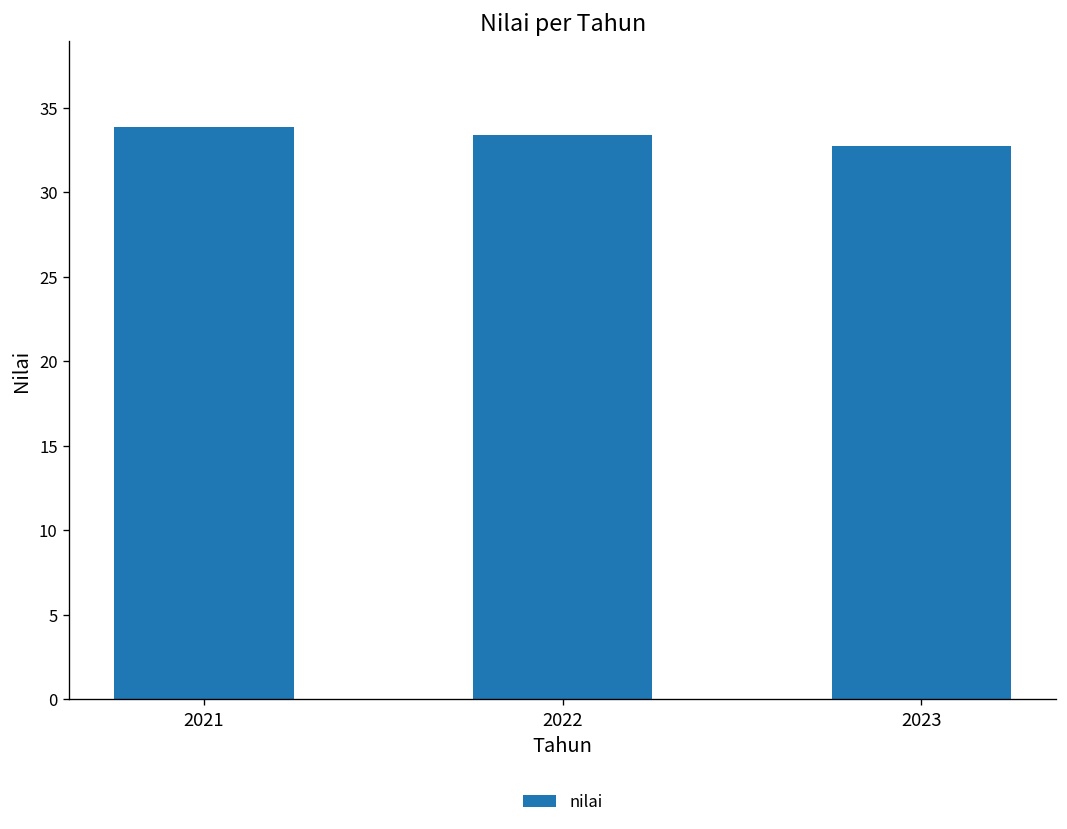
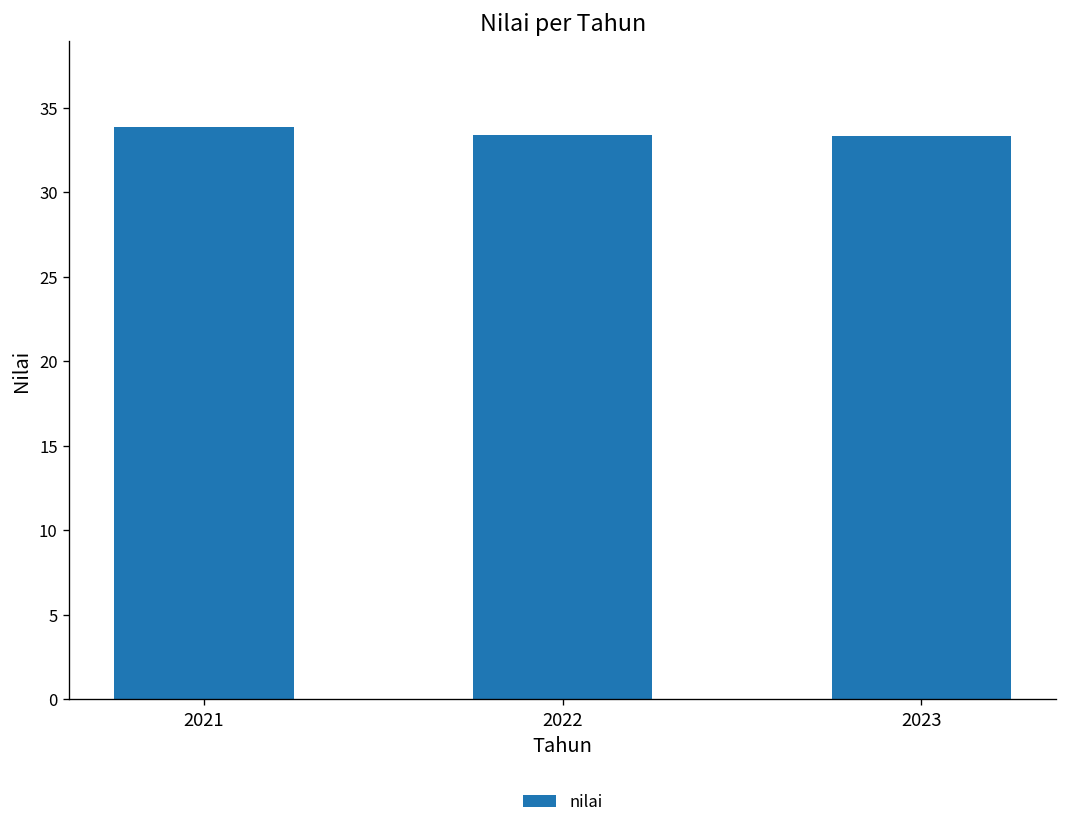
  {
    "2021": 33.9,
    "2022": 33.4,
-   "2023": 32.8
+   "2023": 33.3
  }
